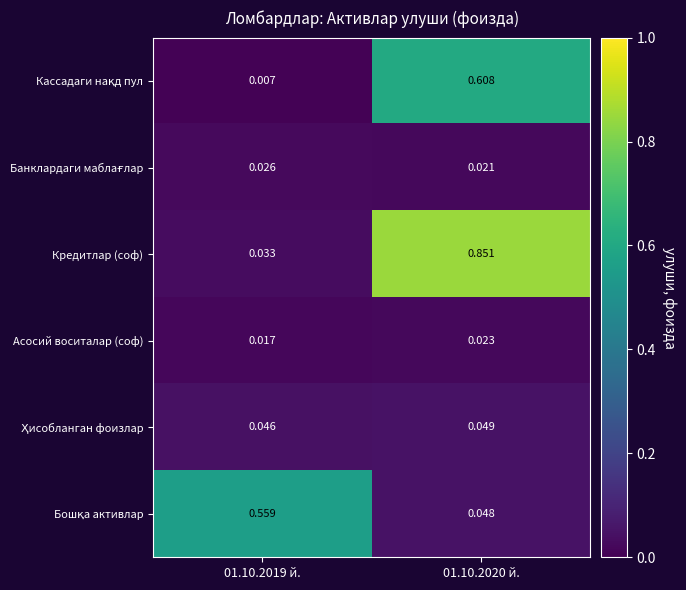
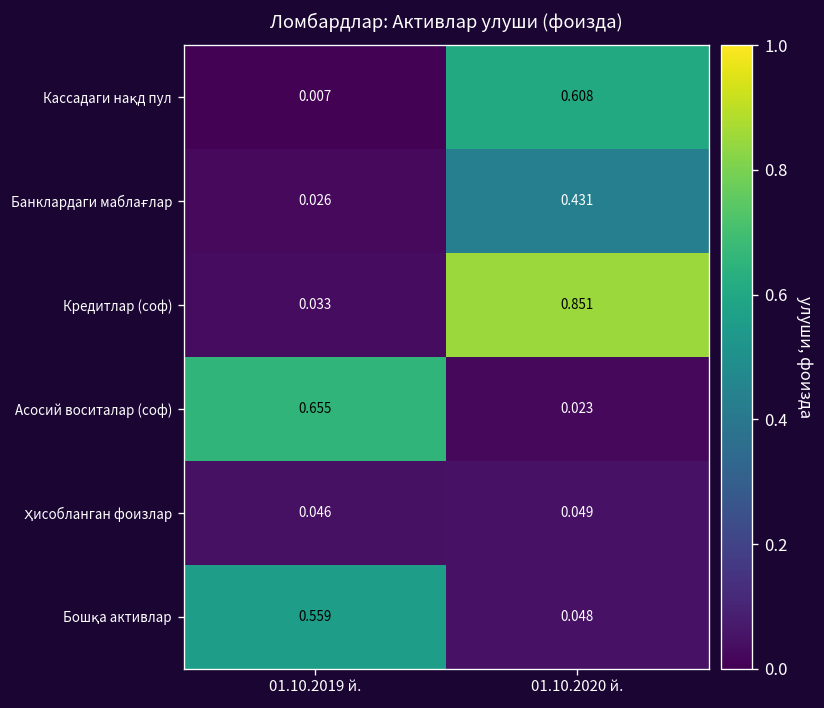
  {
    "Кассадаги нақд пул": {
      "01.10.2019 й.": 0.007,
      "01.10.2020 й.": 0.608
    },
    "Банклардаги маблағлар": {
      "01.10.2019 й.": 0.026,
-     "01.10.2020 й.": 0.021
+     "01.10.2020 й.": 0.431
    },
    "Кредитлар (соф)": {
      "01.10.2019 й.": 0.033,
      "01.10.2020 й.": 0.851
    },
    "Асосий воситалар (соф)": {
-     "01.10.2019 й.": 0.017,
+     "01.10.2019 й.": 0.655,
      "01.10.2020 й.": 0.023
    },
    "Ҳисобланган фоизлар": {
      "01.10.2019 й.": 0.046,
      "01.10.2020 й.": 0.049
    },
    "Бошқа активлар": {
      "01.10.2019 й.": 0.559,
      "01.10.2020 й.": 0.048
    }
  }
